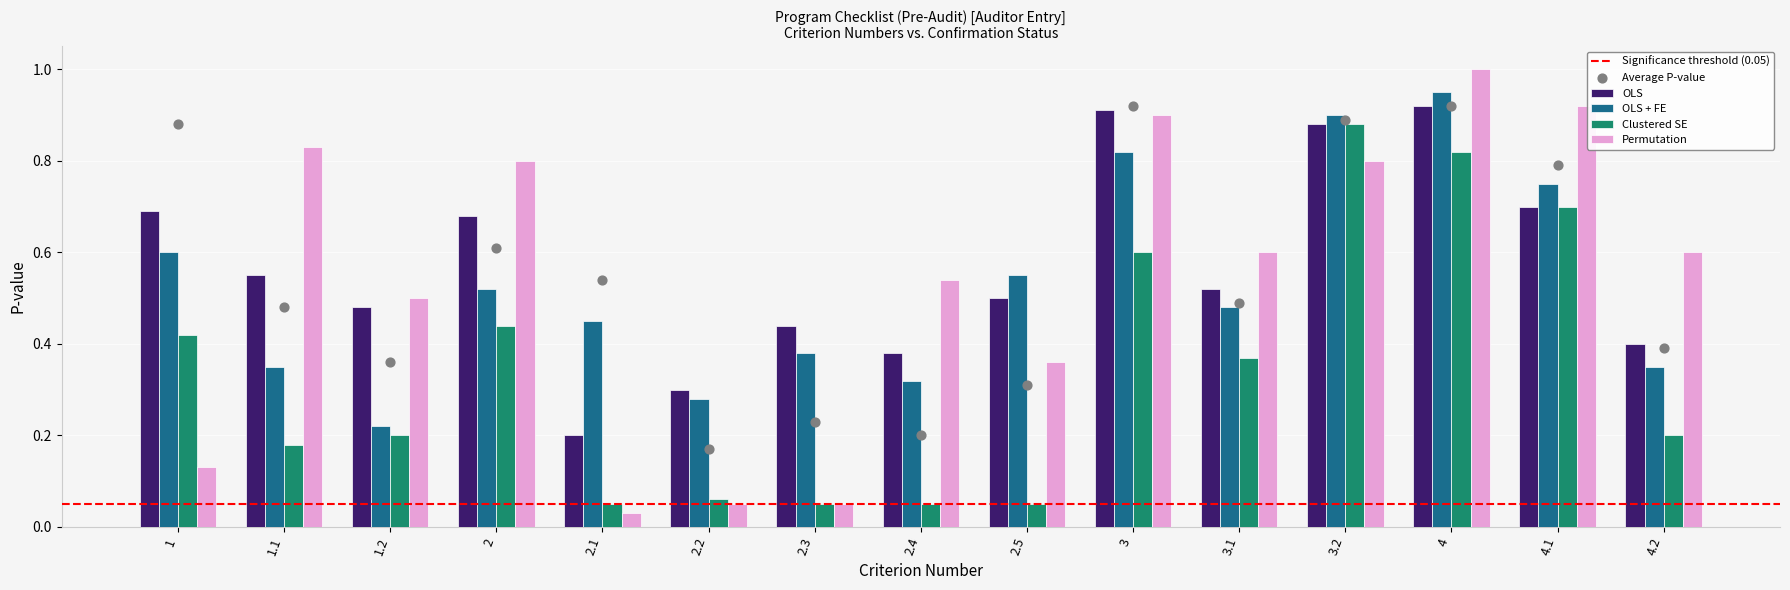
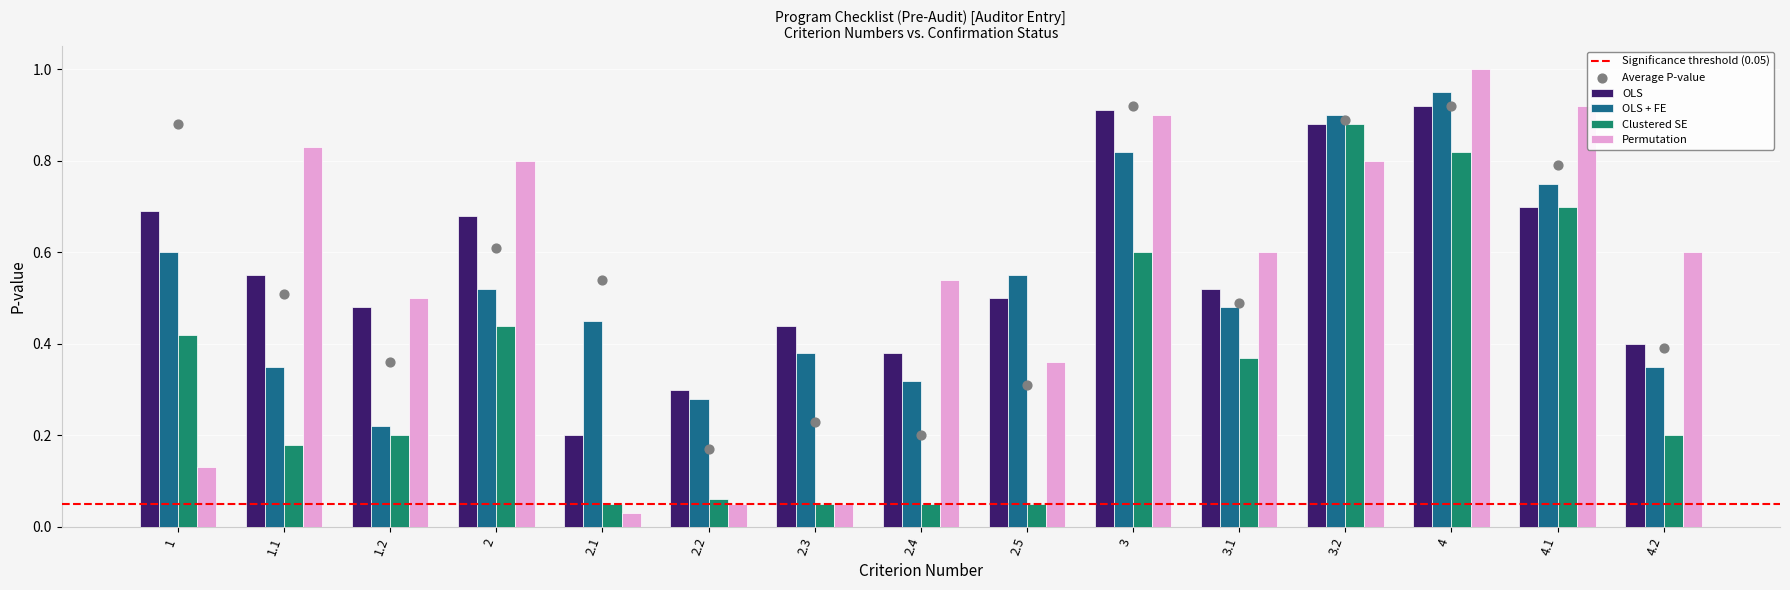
  {
    "OLS": {
      "1": 0.69,
      "1.1": 0.55,
      "1.2": 0.48,
      "2": 0.68,
      "2.1": 0.20,
      "2.2": 0.30,
      "2.3": 0.44,
      "2.4": 0.38,
      "2.5": 0.50,
      "3": 0.91,
      "3.1": 0.52,
      "3.2": 0.88,
      "4": 0.92,
      "4.1": 0.70,
      "4.2": 0.40
    },
    "Average P-value": {
-     "1.1": 0.48
+     "1.1": 0.51
    },
    "Permutation": {
      "1": 0.13,
      "1.1": 0.83,
      "1.2": 0.50,
      "2": 0.80,
      "2.1": 0.03,
      "2.2": 0.05,
      "2.3": 0.05,
      "2.4": 0.54,
      "2.5": 0.36,
      "3": 0.90,
      "3.1": 0.60,
      "3.2": 0.80,
      "4": 1.00,
      "4.1": 0.92,
      "4.2": 0.60
    }
  }
